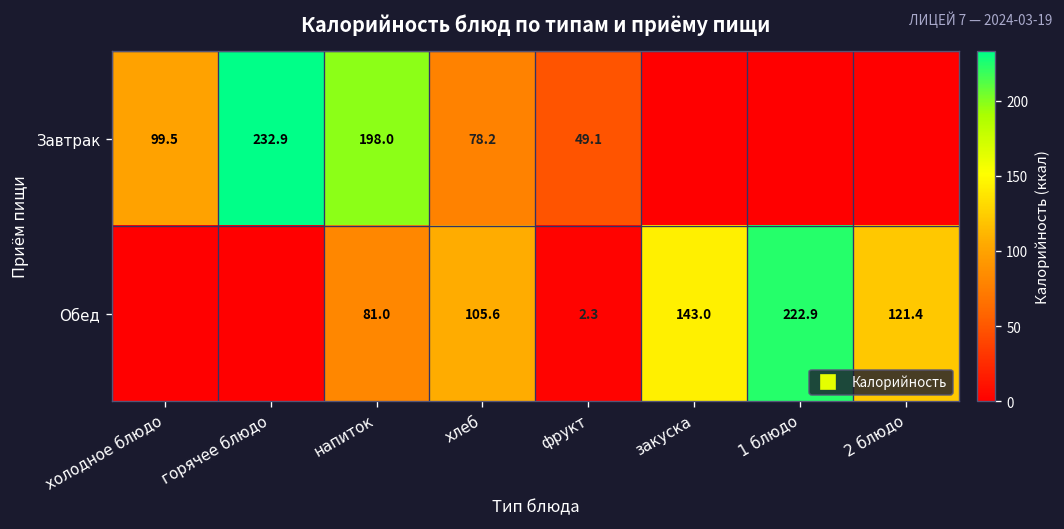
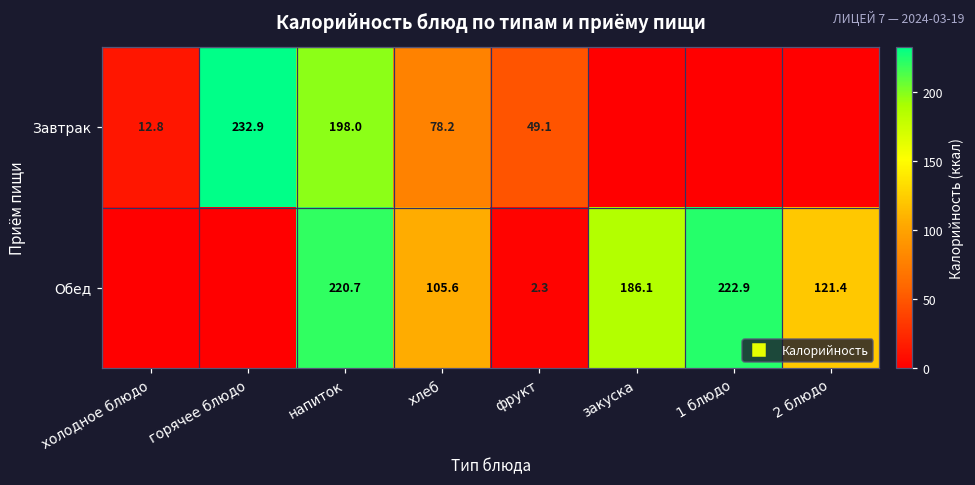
  {
    "Завтрак": {
-     "холодное блюдо": 99.5,
+     "холодное блюдо": 12.8,
      "горячее блюдо": 232.9,
      "напиток": 198.0,
      "хлеб": 78.2,
      "фрукт": 49.1
    },
    "Обед": {
-     "напиток": 81.0,
+     "напиток": 220.7,
      "хлеб": 105.6,
      "фрукт": 2.3,
-     "закуска": 143.0,
+     "закуска": 186.1,
      "1 блюдо": 222.9,
      "2 блюдо": 121.4
    }
  }
